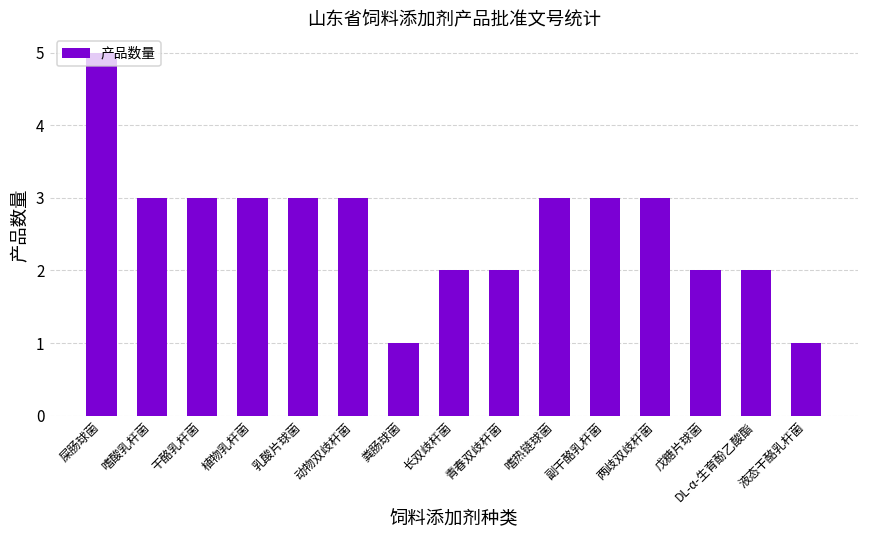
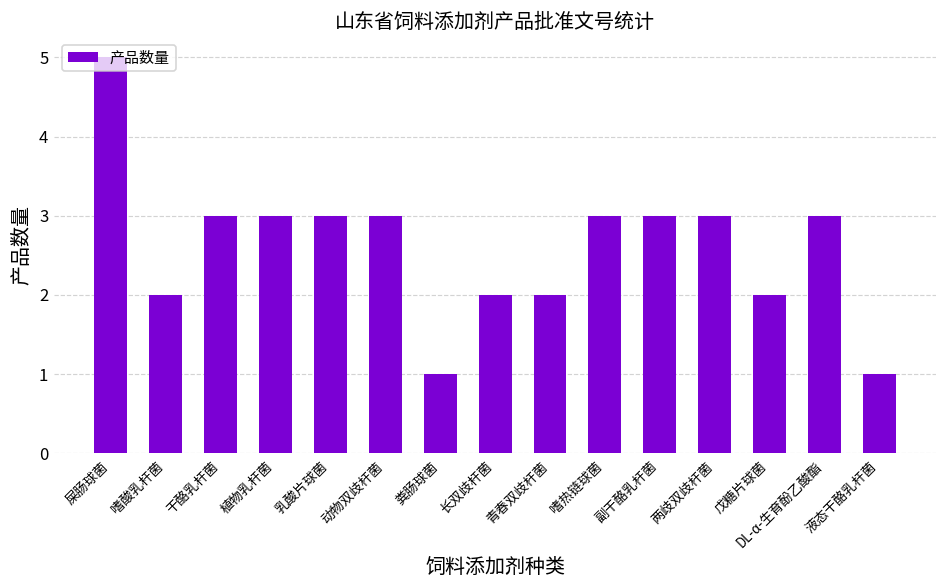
  {
-   "嗜酸乳杆菌": 3,
+   "嗜酸乳杆菌": 2,
    "干酪乳杆菌": 3,
    "植物乳杆菌": 3,
    "乳酸片球菌": 3,
    "动物双歧杆菌": 3,
    "粪肠球菌": 1,
    "长双歧杆菌": 2,
    "青春双歧杆菌": 2,
    "嗜热链球菌": 3,
    "副干酪乳杆菌": 3,
    "两歧双歧杆菌": 3,
    "戊糖片球菌": 2,
-   "DL-α-生育酚乙酸酯": 2,
+   "DL-α-生育酚乙酸酯": 3,
    "液态干酪乳杆菌": 1
  }
